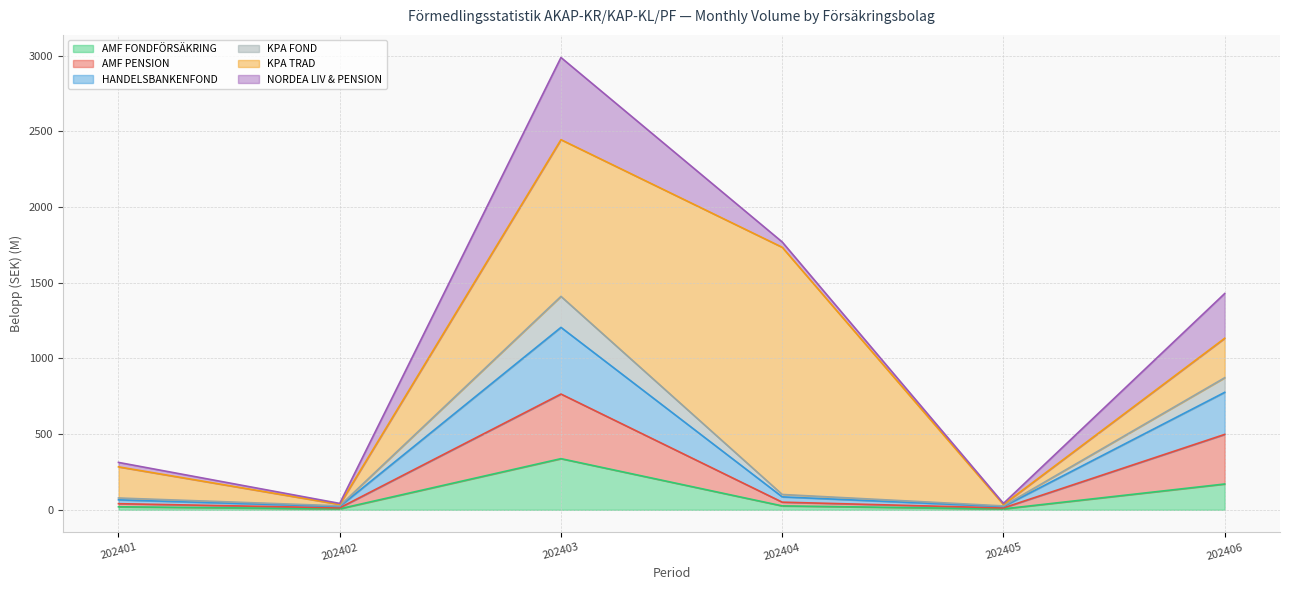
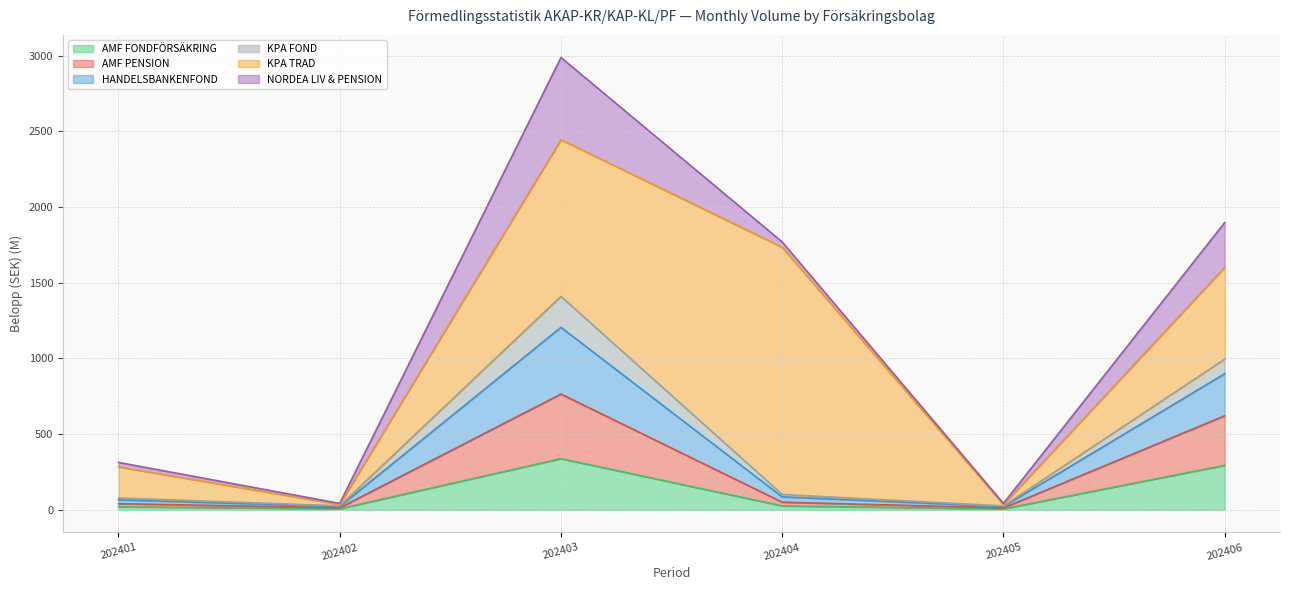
  {
    "AMF FONDFÖRSÄKRING": {
      "202401": 20,
      "202403": 340,
      "202404": 30,
-     "202406": 170
+     "202406": 290
    },
    "AMF PENSION": {
      "202401": 20,
      "202403": 430,
      "202404": 20,
      "202406": 330
    },
    "HANDELSBANKENFOND": {
      "202403": 440,
      "202406": 280
    },
    "KPA TRAD": {
      "202401": 210,
      "202403": 1040,
      "202404": 1630,
-     "202406": 260
+     "202406": 610
    }
  }
